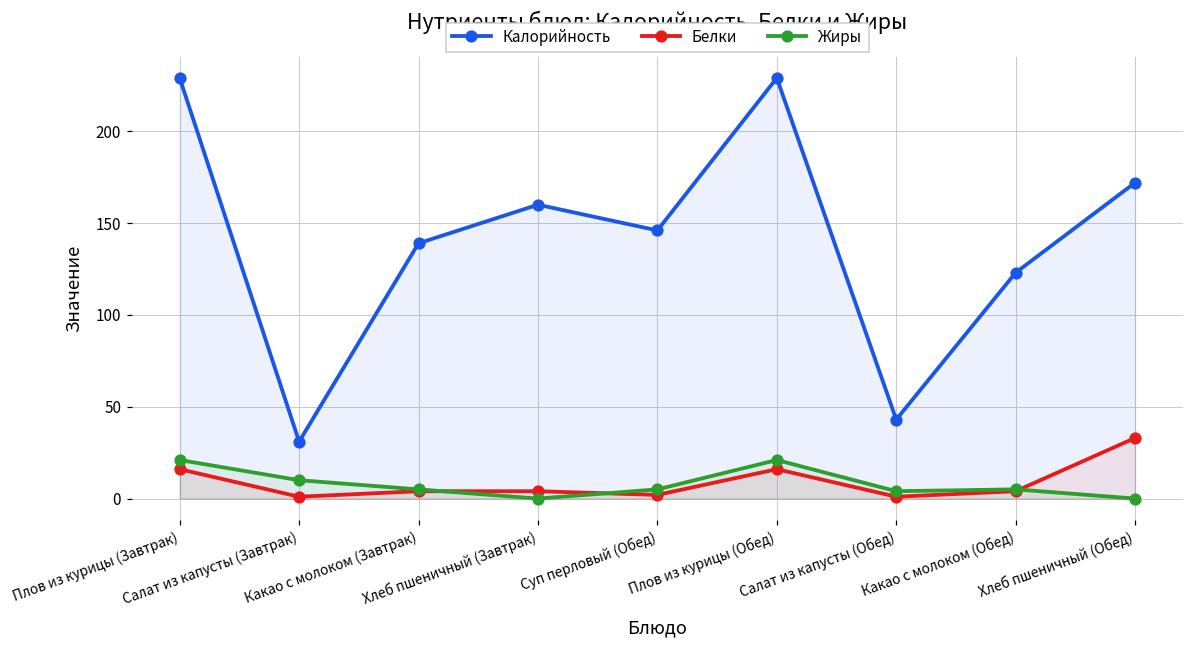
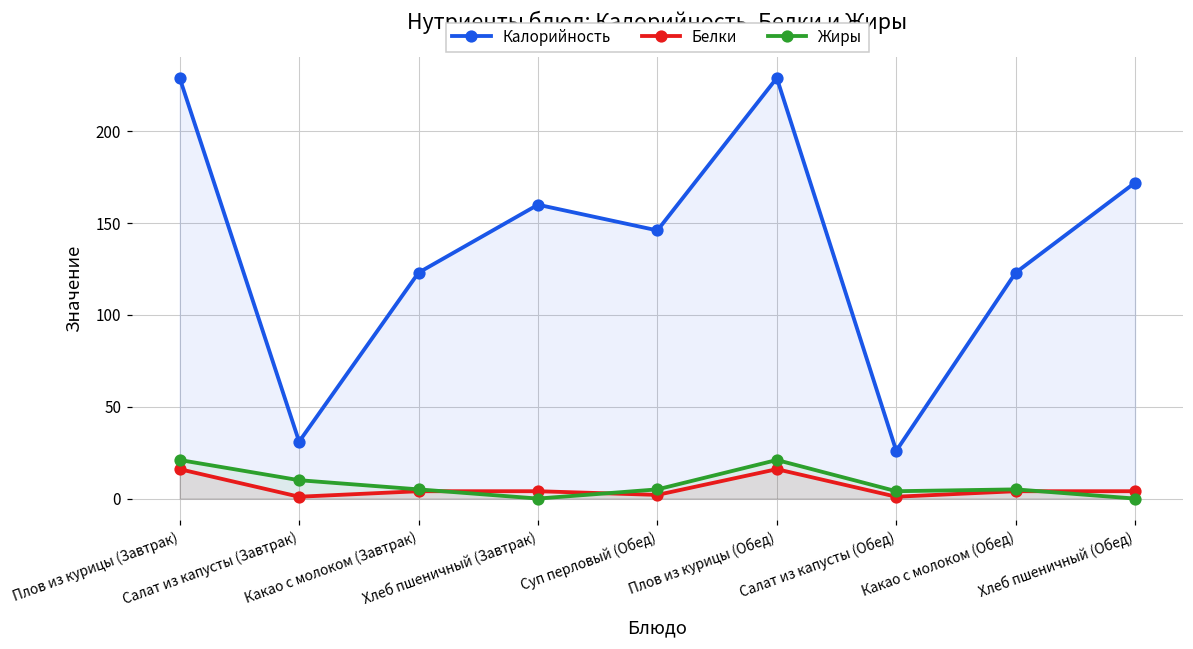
  {
    "Калорийность": {
      "Плов из курицы (Завтрак)": 229,
      "Салат из капусты (Завтрак)": 31,
-     "Какао с молоком (Завтрак)": 139,
+     "Какао с молоком (Завтрак)": 123,
      "Хлеб пшеничный (Завтрак)": 160,
      "Суп перловый (Обед)": 146,
      "Плов из курицы (Обед)": 229,
-     "Салат из капусты (Обед)": 43,
+     "Салат из капусты (Обед)": 26,
      "Какао с молоком (Обед)": 123,
      "Хлеб пшеничный (Обед)": 172
    },
    "Белки": {
      "Плов из курицы (Завтрак)": 16,
      "Салат из капусты (Завтрак)": 1,
      "Хлеб пшеничный (Завтрак)": 4,
      "Суп перловый (Обед)": 2,
      "Плов из курицы (Обед)": 16,
      "Салат из капусты (Обед)": 1,
-     "Хлеб пшеничный (Обед)": 33
+     "Хлеб пшеничный (Обед)": 4
    },
    "Жиры": {
      "Плов из курицы (Завтрак)": 21,
      "Салат из капусты (Завтрак)": 10,
      "Хлеб пшеничный (Завтрак)": 0,
      "Суп перловый (Обед)": 5,
      "Плов из курицы (Обед)": 21,
      "Салат из капусты (Обед)": 4,
      "Хлеб пшеничный (Обед)": 0
    }
  }
